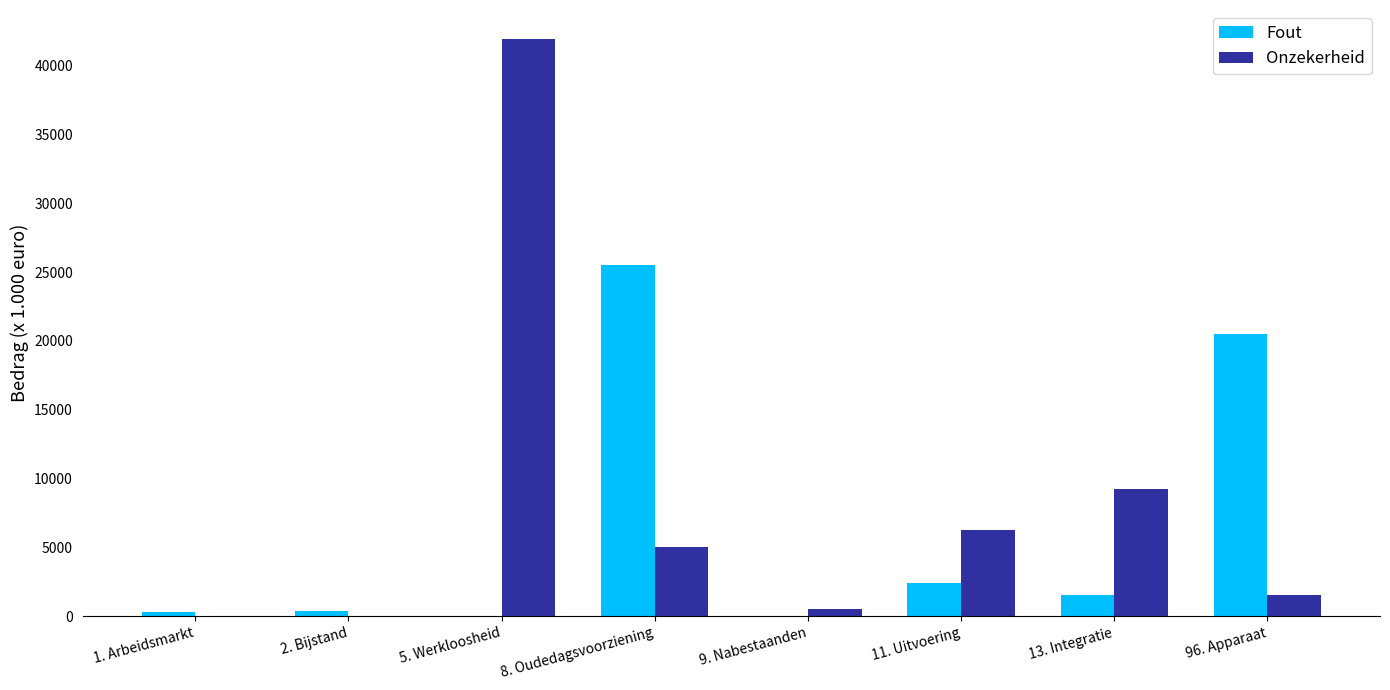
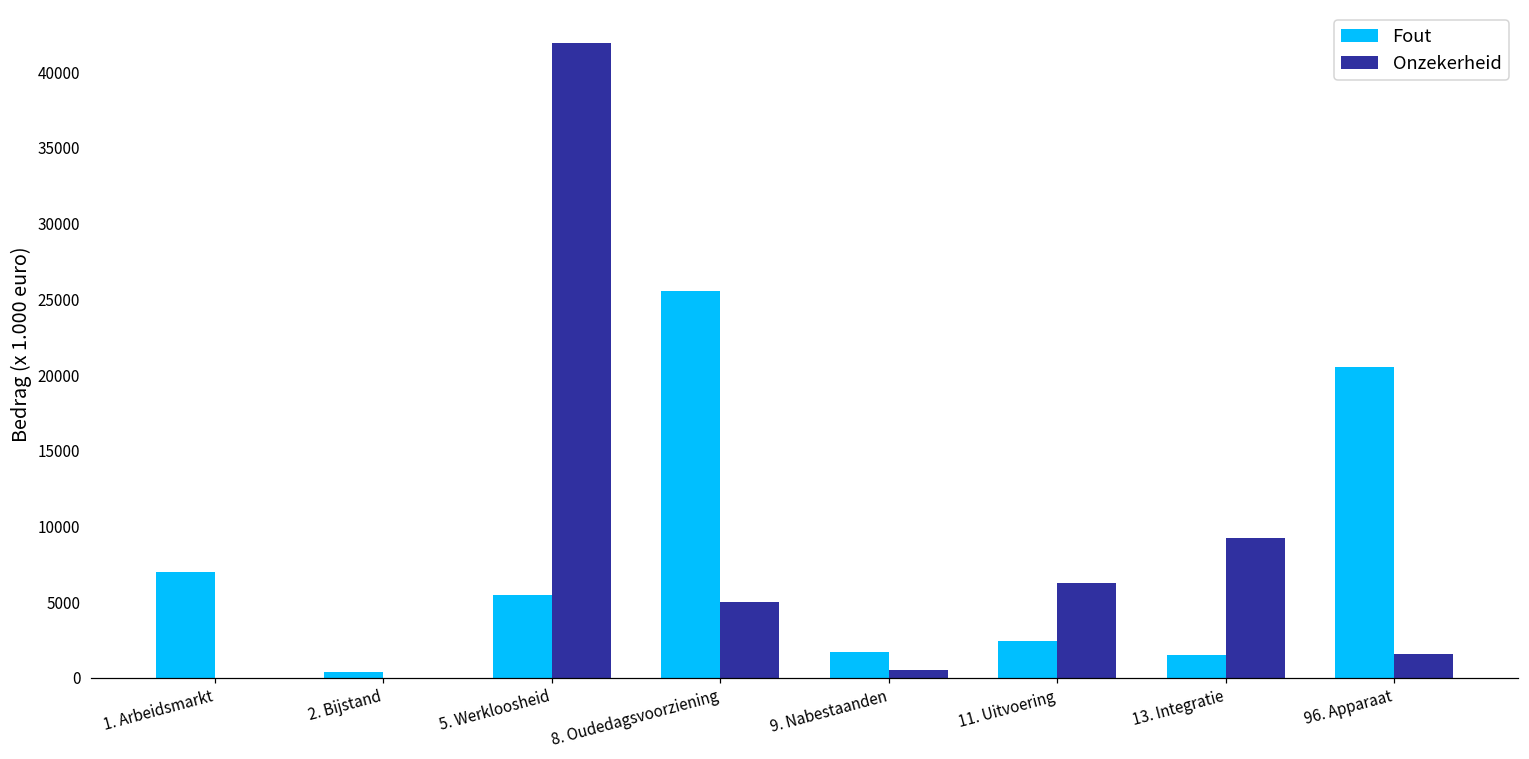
  {
    "Fout": {
-     "1. Arbeidsmarkt": 300,
+     "1. Arbeidsmarkt": 7000,
      "2. Bijstand": 400,
-     "5. Werkloosheid": 0,
+     "5. Werkloosheid": 5500,
      "8. Oudedagsvoorziening": 25500,
-     "9. Nabestaanden": 0,
+     "9. Nabestaanden": 1700,
      "11. Uitvoering": 2400,
      "13. Integratie": 1500,
      "96. Apparaat": 20500
    },
    "Onzekerheid": {
      "1. Arbeidsmarkt": 0,
      "2. Bijstand": 0,
      "5. Werkloosheid": 42000,
      "8. Oudedagsvoorziening": 5000,
      "9. Nabestaanden": 500,
      "11. Uitvoering": 6300,
      "13. Integratie": 9300,
      "96. Apparaat": 1500
    }
  }
